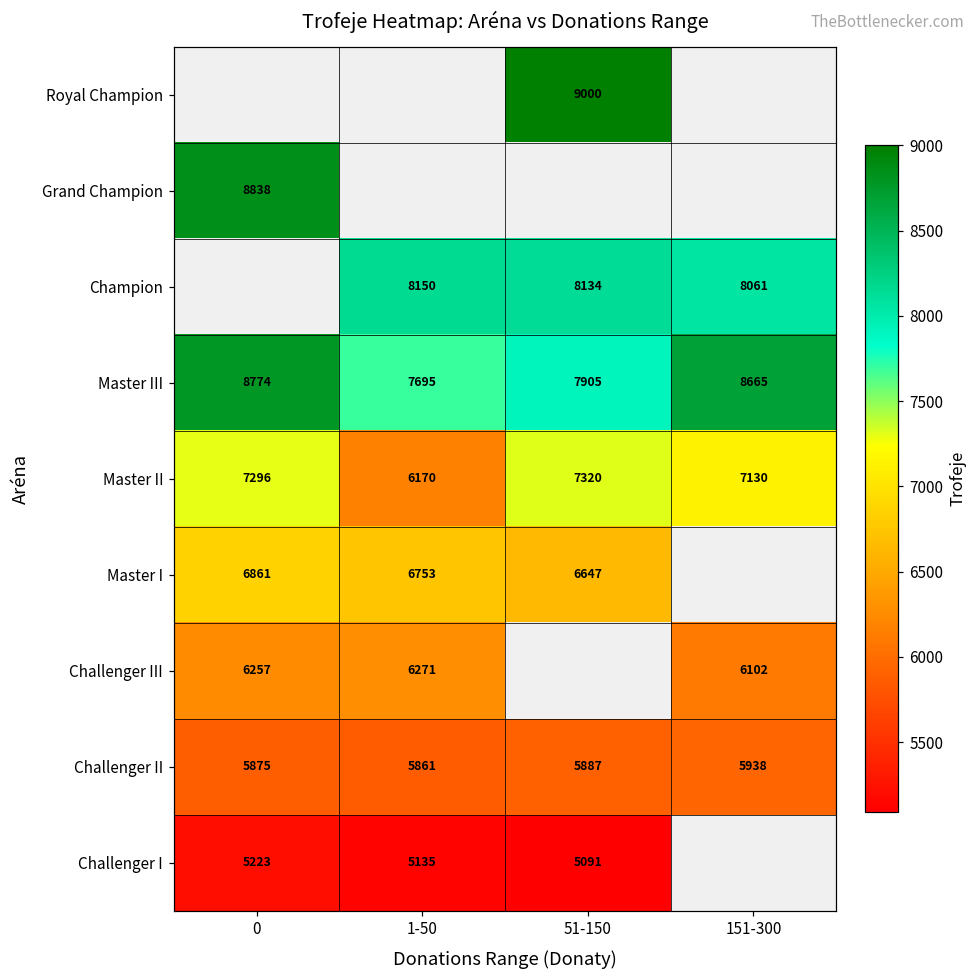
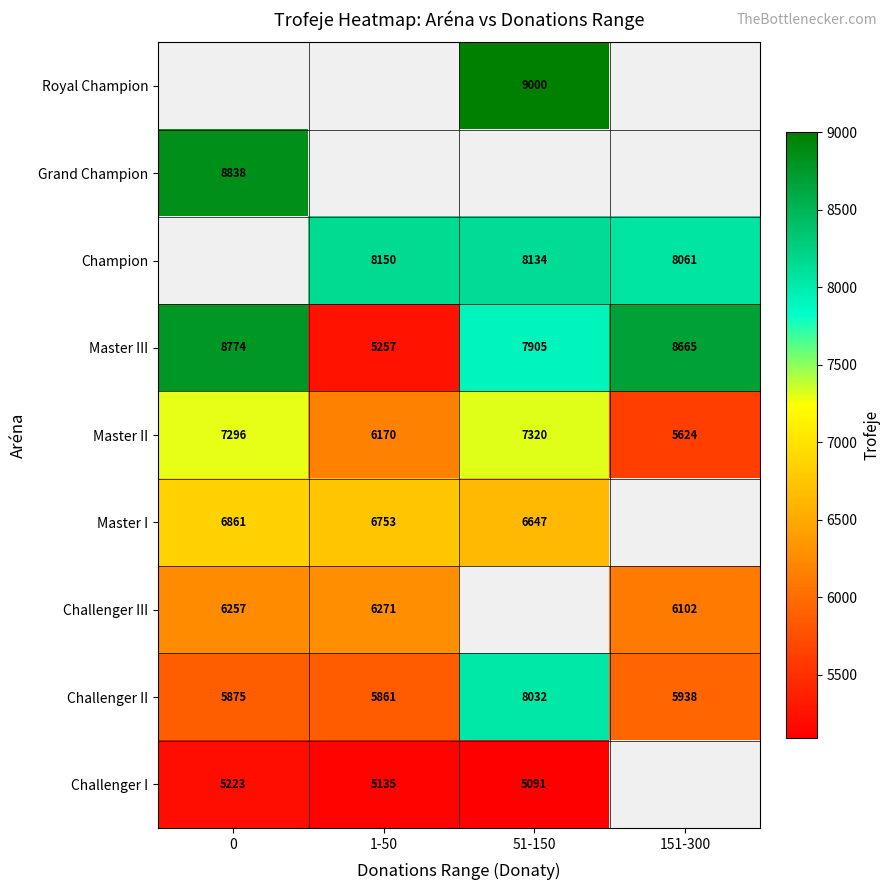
  {
    "Royal Champion": {
      "51-150": 9000
    },
    "Grand Champion": {
      "0": 8838
    },
    "Champion": {
      "1-50": 8150,
      "51-150": 8134,
      "151-300": 8061
    },
    "Master III": {
      "0": 8774,
-     "1-50": 7695,
+     "1-50": 5257,
      "51-150": 7905,
      "151-300": 8665
    },
    "Master II": {
      "0": 7296,
      "1-50": 6170,
      "51-150": 7320,
-     "151-300": 7130
+     "151-300": 5624
    },
    "Master I": {
      "0": 6861,
      "1-50": 6753,
      "51-150": 6647
    },
    "Challenger III": {
      "0": 6257,
      "1-50": 6271,
      "151-300": 6102
    },
    "Challenger II": {
      "0": 5875,
      "1-50": 5861,
-     "51-150": 5887,
+     "51-150": 8032,
      "151-300": 5938
    },
    "Challenger I": {
      "0": 5223,
      "1-50": 5135,
      "51-150": 5091
    }
  }
